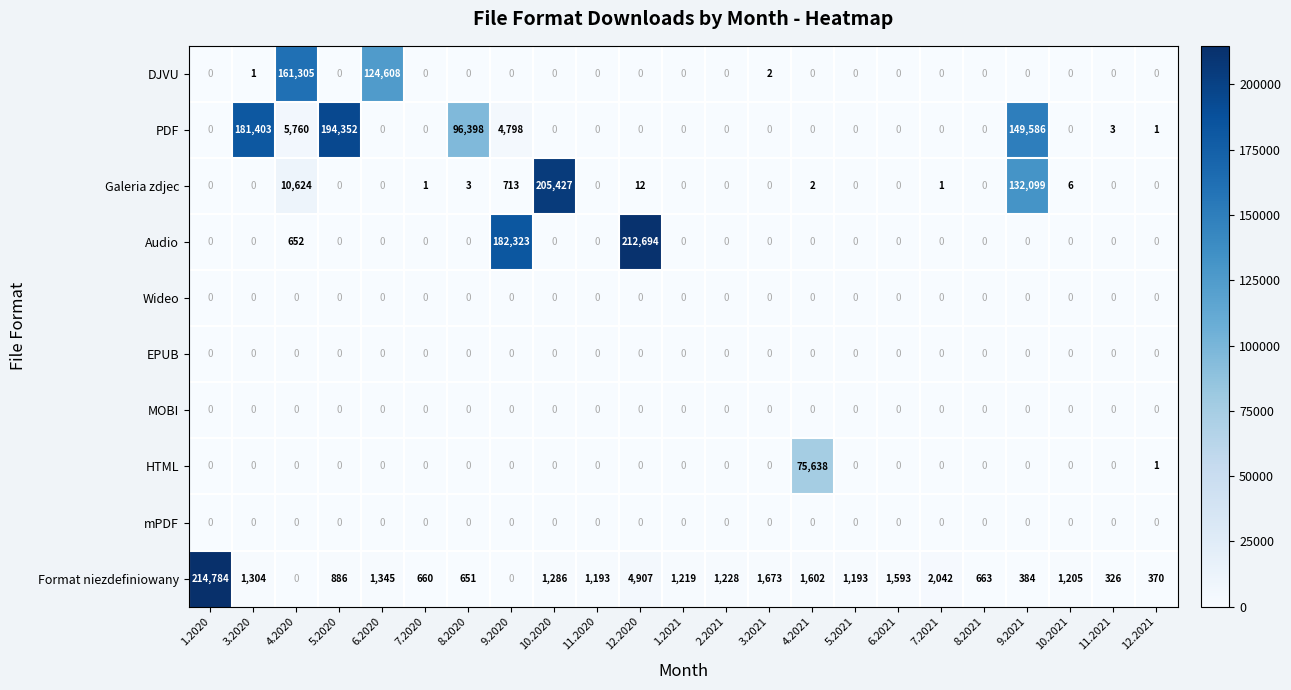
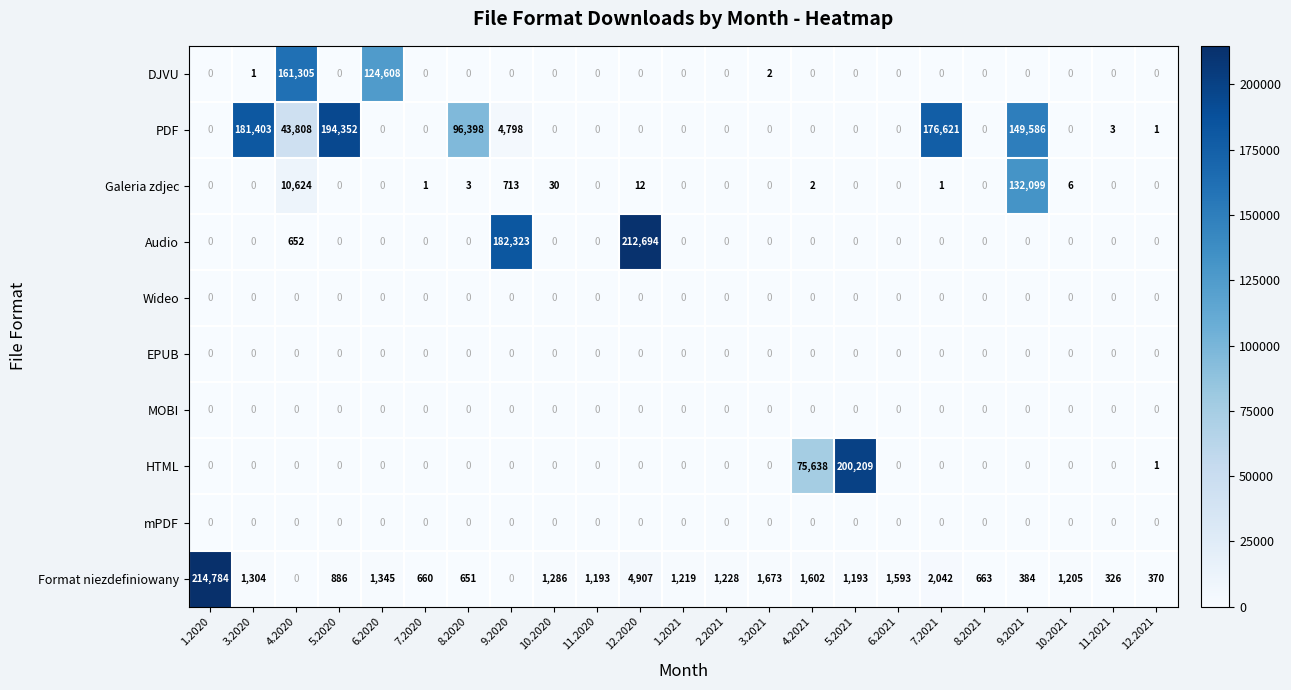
  {
    "PDF": {
      "1.2020": "0",
      "3.2020": "181,403",
-     "4.2020": "5,760",
+     "4.2020": "43,808",
      "5.2020": "194,352",
      "6.2020": "0",
      "7.2020": "0",
      "8.2020": "96,398",
      "9.2020": "4,798",
      "10.2020": "0",
      "11.2020": "0",
      "12.2020": "0",
      "1.2021": "0",
      "2.2021": "0",
      "3.2021": "0",
      "4.2021": "0",
      "5.2021": "0",
      "6.2021": "0",
-     "7.2021": "0",
+     "7.2021": "176,621",
      "8.2021": "0",
      "9.2021": "149,586",
      "10.2021": "0",
      "11.2021": "3",
      "12.2021": "1"
    },
    "Galeria zdjec": {
      "1.2020": "0",
      "3.2020": "0",
      "4.2020": "10,624",
      "5.2020": "0",
      "6.2020": "0",
      "7.2020": "1",
      "8.2020": "3",
      "9.2020": "713",
-     "10.2020": "205,427",
+     "10.2020": "30",
      "11.2020": "0",
      "12.2020": "12",
      "1.2021": "0",
      "2.2021": "0",
      "3.2021": "0",
      "4.2021": "2",
      "5.2021": "0",
      "6.2021": "0",
      "7.2021": "1",
      "8.2021": "0",
      "9.2021": "132,099",
      "10.2021": "6",
      "11.2021": "0",
      "12.2021": "0"
    },
    "HTML": {
      "1.2020": "0",
      "3.2020": "0",
      "4.2020": "0",
      "5.2020": "0",
      "6.2020": "0",
      "7.2020": "0",
      "8.2020": "0",
      "9.2020": "0",
      "10.2020": "0",
      "11.2020": "0",
      "12.2020": "0",
      "1.2021": "0",
      "2.2021": "0",
      "3.2021": "0",
      "4.2021": "75,638",
-     "5.2021": "0",
+     "5.2021": "200,209",
      "6.2021": "0",
      "7.2021": "0",
      "8.2021": "0",
      "9.2021": "0",
      "10.2021": "0",
      "11.2021": "0",
      "12.2021": "1"
    }
  }
